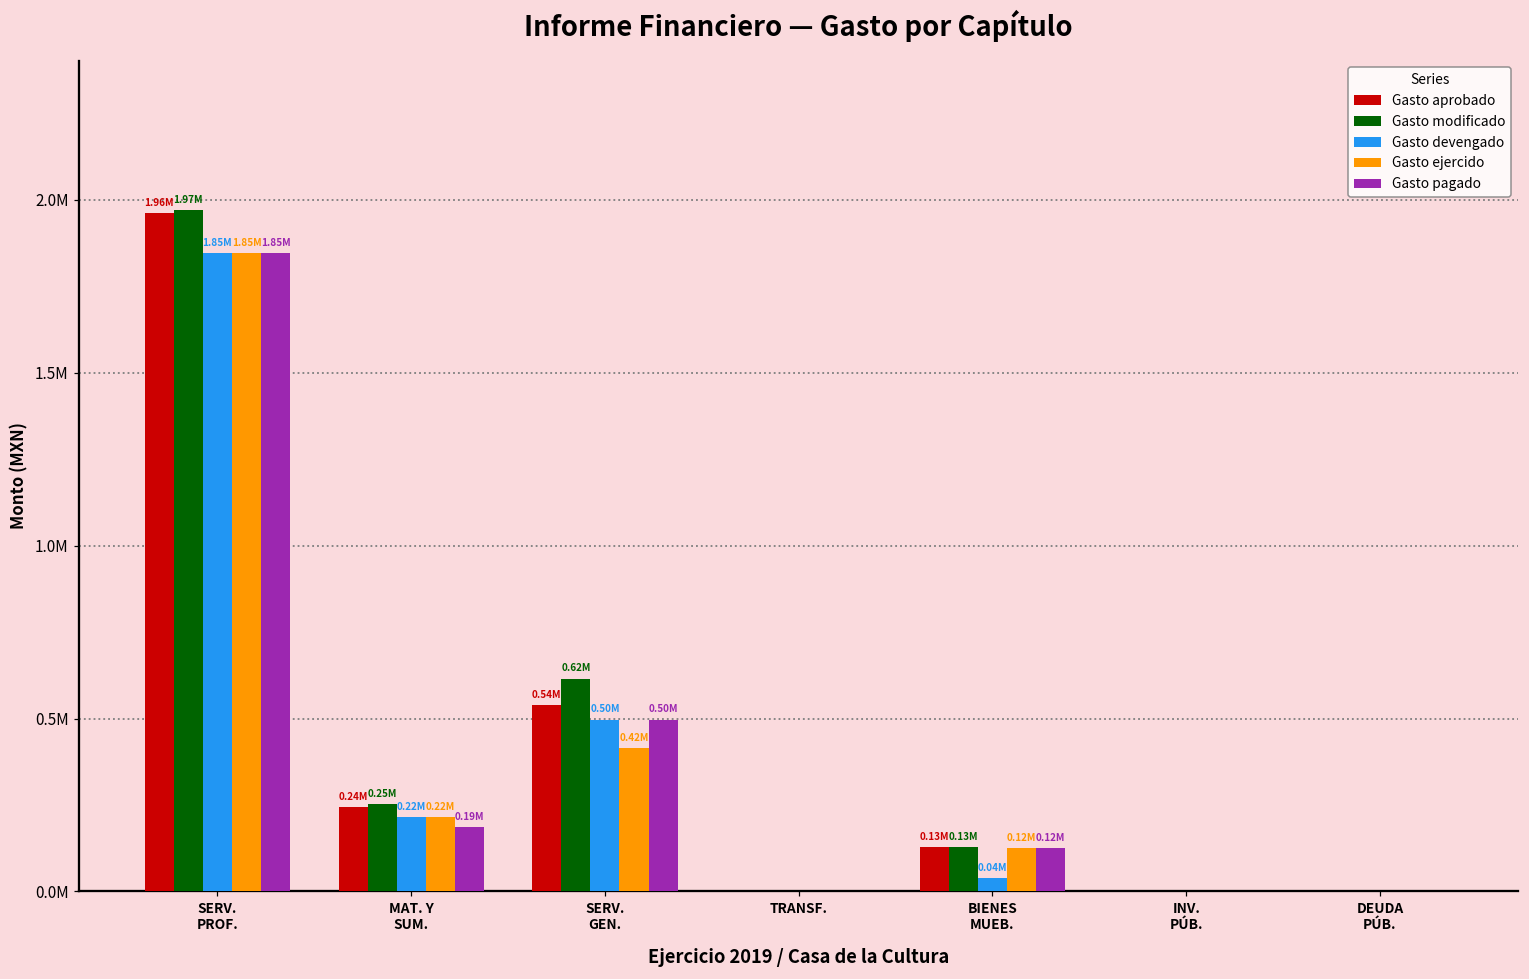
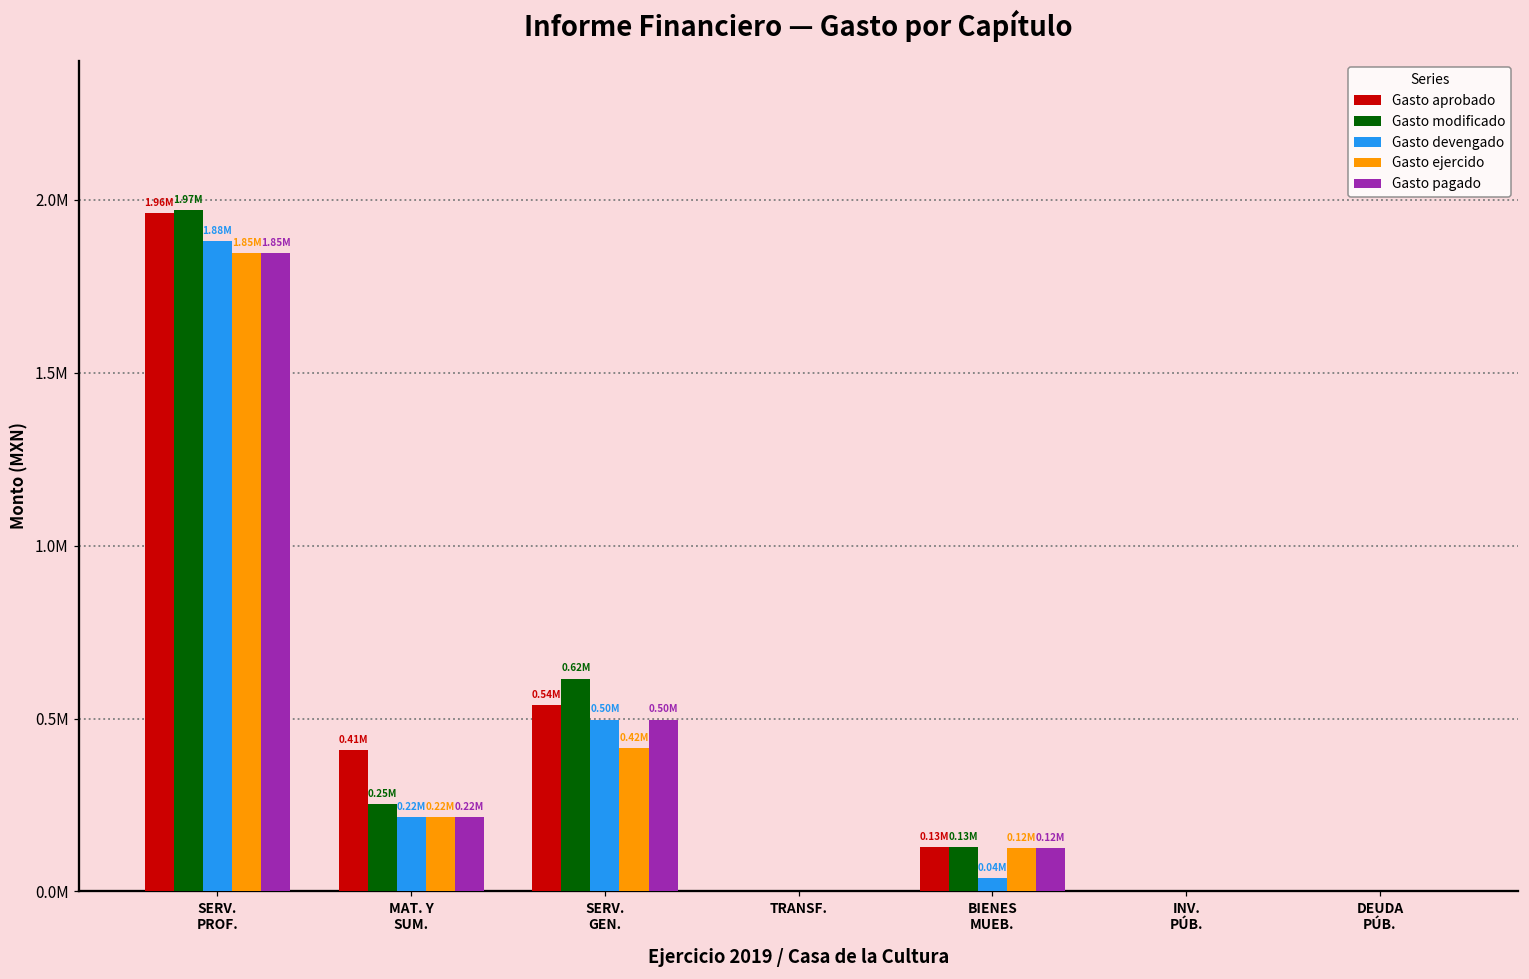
  {
    "Gasto aprobado": {
      "SERV. PROF.": "1.96M",
-     "MAT. Y SUM.": "0.24M",
+     "MAT. Y SUM.": "0.41M",
      "SERV. GEN.": "0.54M",
      "BIENES MUEB.": "0.13M"
    },
    "Gasto modificado": {
      "SERV. PROF.": "1.97M",
      "MAT. Y SUM.": "0.25M",
      "SERV. GEN.": "0.62M",
      "BIENES MUEB.": "0.13M"
    },
    "Gasto devengado": {
-     "SERV. PROF.": "1.85M",
+     "SERV. PROF.": "1.88M",
      "MAT. Y SUM.": "0.22M",
      "SERV. GEN.": "0.50M",
      "BIENES MUEB.": "0.04M"
    },
    "Gasto ejercido": {
      "SERV. PROF.": "1.85M",
      "MAT. Y SUM.": "0.22M",
      "SERV. GEN.": "0.42M",
      "BIENES MUEB.": "0.12M"
    },
    "Gasto pagado": {
      "SERV. PROF.": "1.85M",
-     "MAT. Y SUM.": "0.19M",
+     "MAT. Y SUM.": "0.22M",
      "SERV. GEN.": "0.50M",
      "BIENES MUEB.": "0.12M"
    }
  }
